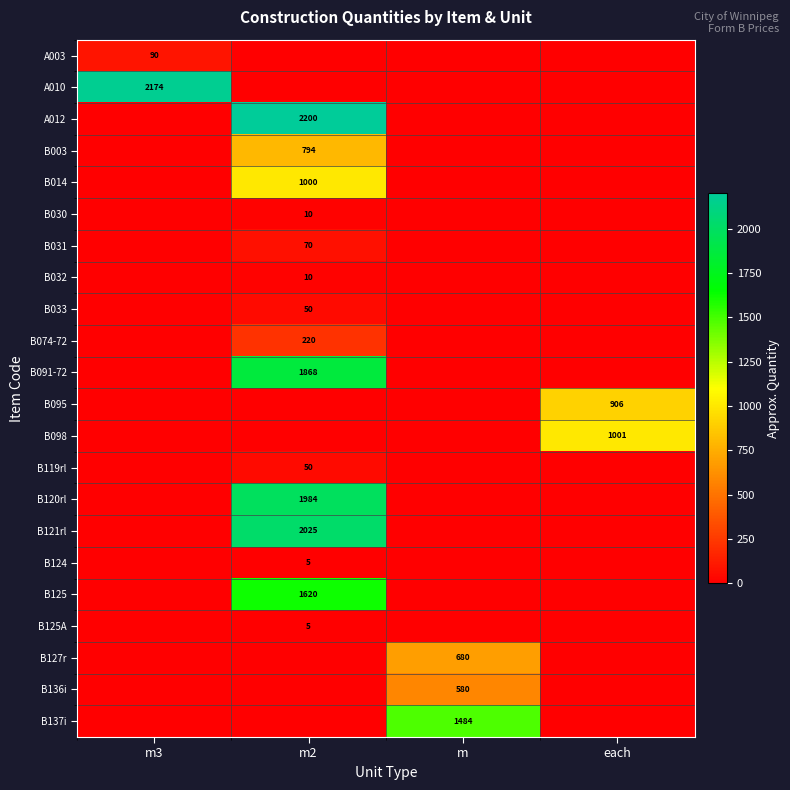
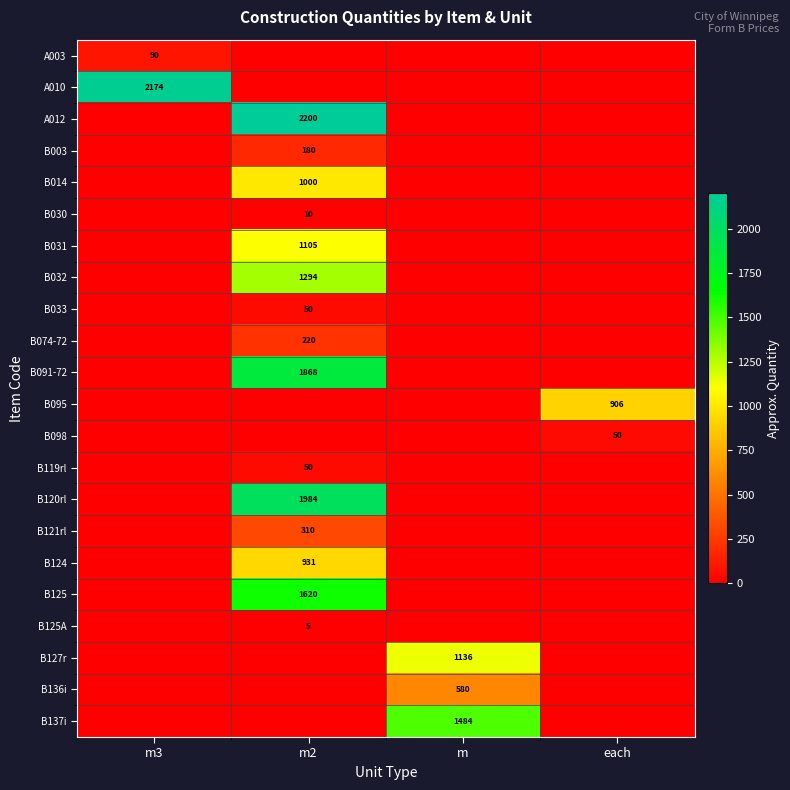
  {
    "A003": {
      "m3": 90
    },
    "A010": {
      "m3": 2174
    },
    "A012": {
      "m2": 2200
    },
    "B003": {
-     "m2": 794
+     "m2": 180
    },
    "B014": {
      "m2": 1000
    },
    "B030": {
      "m2": 10
    },
    "B031": {
-     "m2": 70
+     "m2": 1105
    },
    "B032": {
-     "m2": 10
+     "m2": 1294
    },
    "B033": {
      "m2": 50
    },
    "B074-72": {
      "m2": 220
    },
    "B091-72": {
      "m2": 1868
    },
    "B095": {
      "each": 906
    },
    "B098": {
-     "each": 1001
+     "each": 50
    },
    "B119rl": {
      "m2": 50
    },
    "B120rl": {
      "m2": 1984
    },
    "B121rl": {
-     "m2": 2025
+     "m2": 310
    },
    "B124": {
-     "m2": 5
+     "m2": 931
    },
    "B125": {
      "m2": 1620
    },
    "B125A": {
      "m2": 5
    },
    "B127r": {
-     "m": 680
+     "m": 1136
    },
    "B136i": {
      "m": 580
    },
    "B137i": {
      "m": 1484
    }
  }
